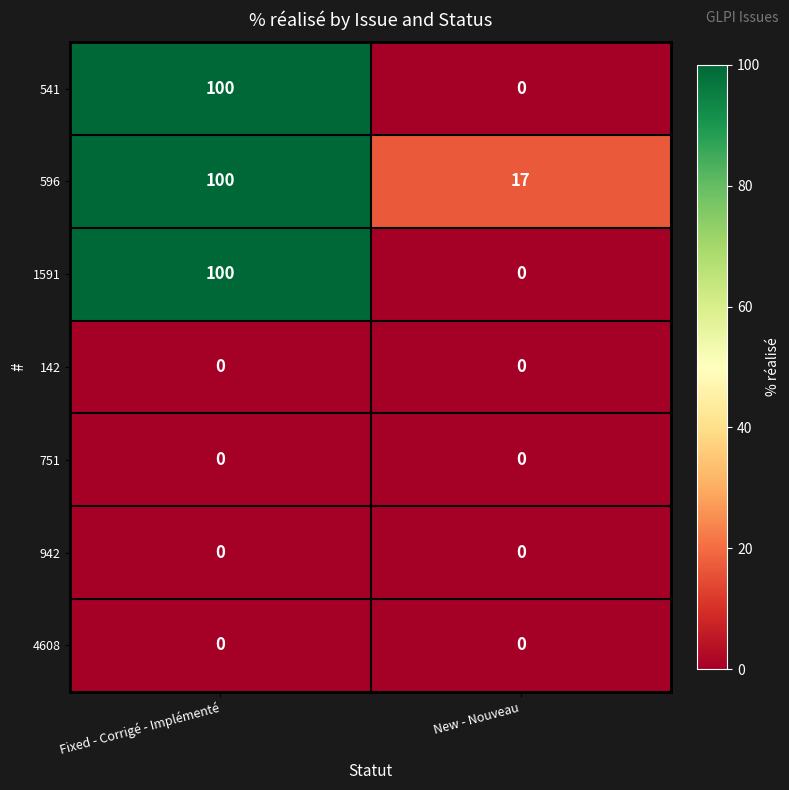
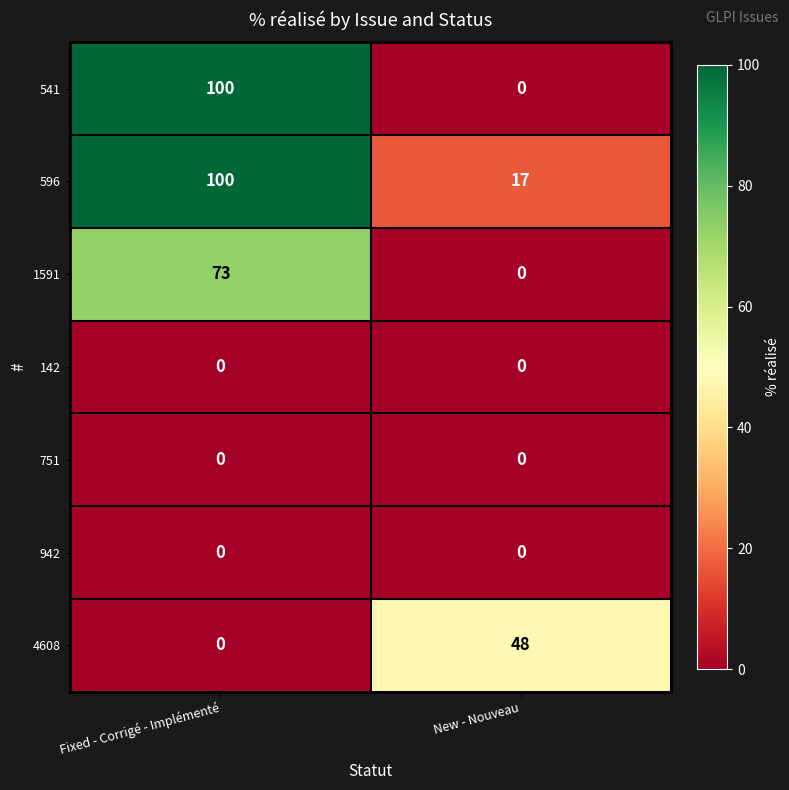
  {
    "541": {
      "Fixed - Corrigé - Implémenté": 100,
      "New - Nouveau": 0
    },
    "596": {
      "Fixed - Corrigé - Implémenté": 100,
      "New - Nouveau": 17
    },
    "1591": {
-     "Fixed - Corrigé - Implémenté": 100,
+     "Fixed - Corrigé - Implémenté": 73,
      "New - Nouveau": 0
    },
    "142": {
      "Fixed - Corrigé - Implémenté": 0,
      "New - Nouveau": 0
    },
    "751": {
      "Fixed - Corrigé - Implémenté": 0,
      "New - Nouveau": 0
    },
    "942": {
      "Fixed - Corrigé - Implémenté": 0,
      "New - Nouveau": 0
    },
    "4608": {
      "Fixed - Corrigé - Implémenté": 0,
-     "New - Nouveau": 0
+     "New - Nouveau": 48
    }
  }
